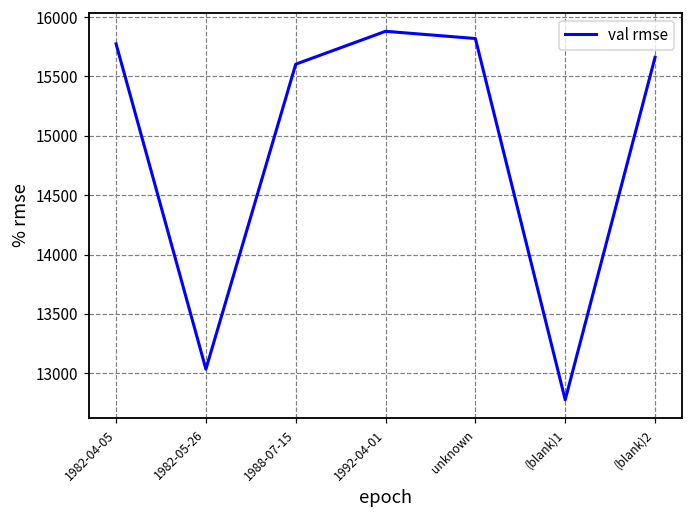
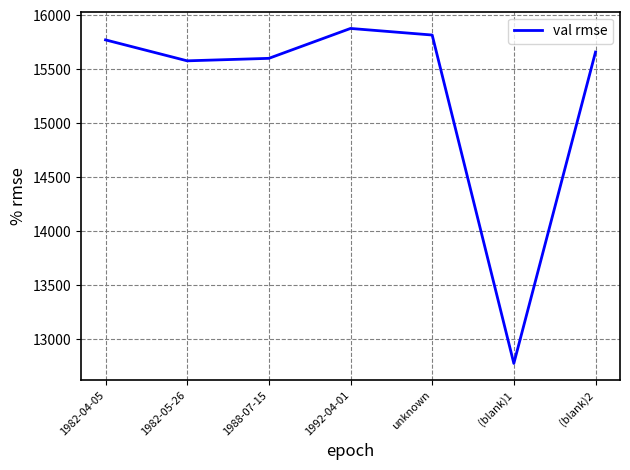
  {
    "1982-04-05": 15770,
-   "1982-05-26": 13040,
+   "1982-05-26": 15580,
    "1988-07-15": 15600,
    "1992-04-01": 15880,
    "unknown": 15820,
    "(blank)1": 12780,
    "(blank)2": 15660
  }
